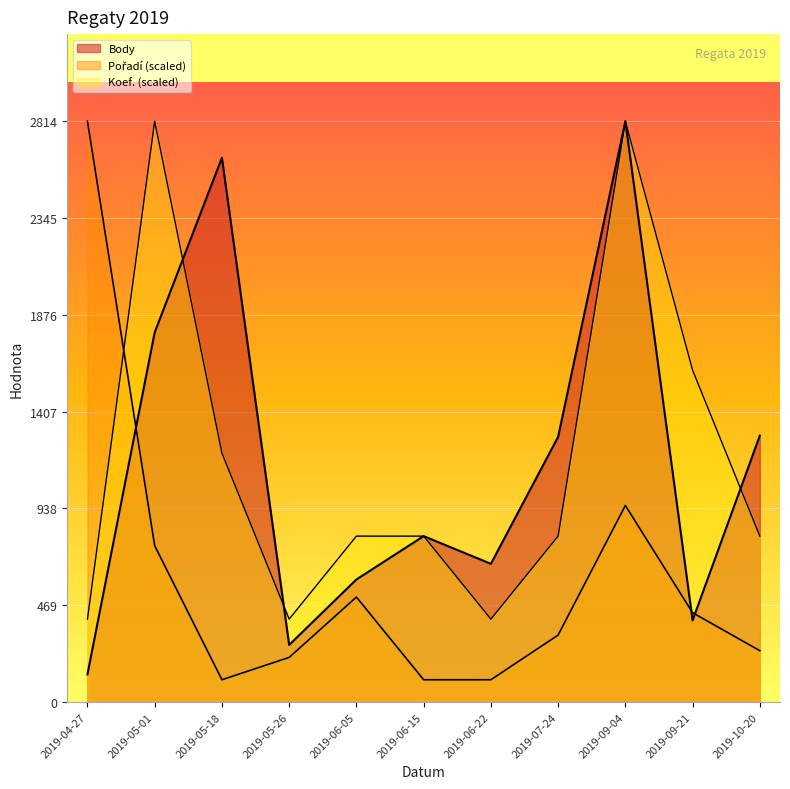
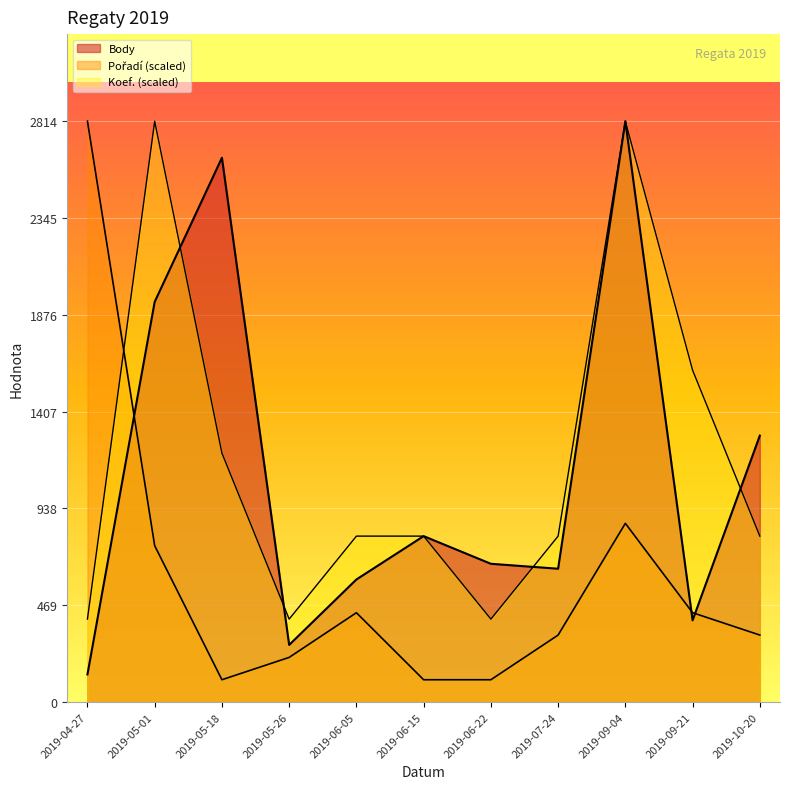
  {
    "Body": {
      "2019-04-27": 130,
-     "2019-05-01": 1790,
+     "2019-05-01": 1940,
      "2019-05-18": 2640,
      "2019-05-26": 280,
      "2019-06-05": 590,
      "2019-06-22": 670,
-     "2019-07-24": 1290,
+     "2019-07-24": 650,
      "2019-09-21": 400,
      "2019-10-20": 1290
    },
    "Pořadí (scaled)": {
      "2019-04-27": 2810,
      "2019-05-01": 760,
      "2019-05-18": 110,
      "2019-05-26": 220,
-     "2019-06-05": 510,
+     "2019-06-05": 430,
      "2019-06-15": 110,
      "2019-06-22": 110,
      "2019-07-24": 320,
-     "2019-09-04": 950,
+     "2019-09-04": 870,
      "2019-09-21": 430,
-     "2019-10-20": 250
+     "2019-10-20": 320
    },
    "Koef. (scaled)": {
      "2019-04-27": 400,
      "2019-05-01": 2810,
      "2019-05-18": 1210,
      "2019-05-26": 400,
      "2019-06-05": 800,
      "2019-06-22": 400,
      "2019-07-24": 800,
      "2019-09-21": 1610,
      "2019-10-20": 800
    }
  }
